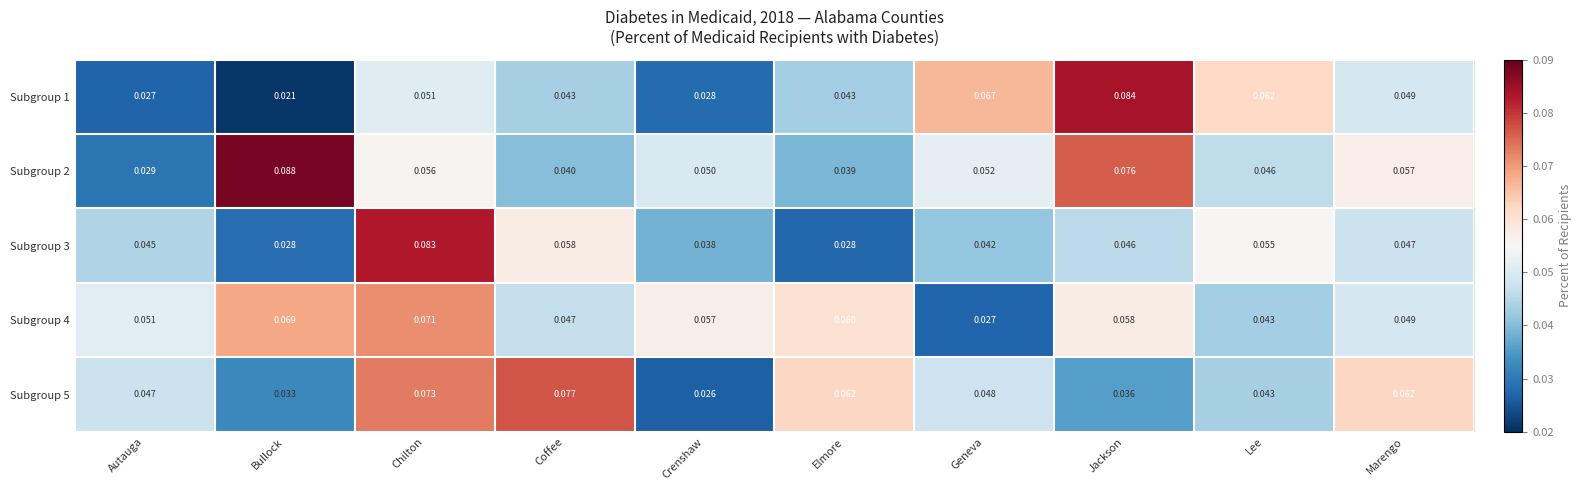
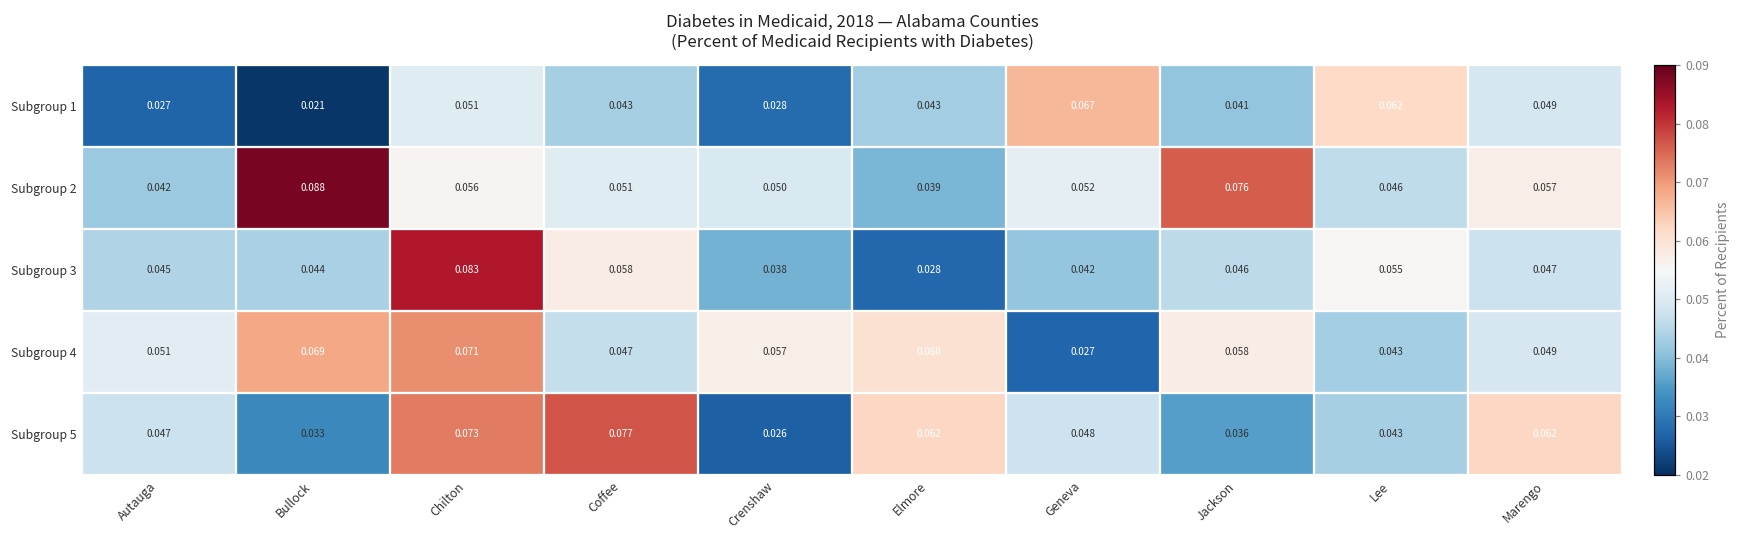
  {
    "Subgroup 1": {
      "Autauga": 0.027,
      "Bullock": 0.021,
      "Chilton": 0.051,
      "Coffee": 0.043,
      "Crenshaw": 0.028,
      "Elmore": 0.043,
      "Geneva": 0.067,
-     "Jackson": 0.084,
+     "Jackson": 0.041,
      "Lee": 0.062,
      "Marengo": 0.049
    },
    "Subgroup 2": {
-     "Autauga": 0.029,
+     "Autauga": 0.042,
      "Bullock": 0.088,
      "Chilton": 0.056,
-     "Coffee": 0.040,
+     "Coffee": 0.051,
      "Crenshaw": 0.050,
      "Elmore": 0.039,
      "Geneva": 0.052,
      "Jackson": 0.076,
      "Lee": 0.046,
      "Marengo": 0.057
    },
    "Subgroup 3": {
      "Autauga": 0.045,
-     "Bullock": 0.028,
+     "Bullock": 0.044,
      "Chilton": 0.083,
      "Coffee": 0.058,
      "Crenshaw": 0.038,
      "Elmore": 0.028,
      "Geneva": 0.042,
      "Jackson": 0.046,
      "Lee": 0.055,
      "Marengo": 0.047
    },
    "Subgroup 4": {
      "Autauga": 0.051,
      "Bullock": 0.069,
      "Chilton": 0.071,
      "Coffee": 0.047,
      "Crenshaw": 0.057,
      "Geneva": 0.027,
      "Jackson": 0.058,
      "Lee": 0.043,
      "Marengo": 0.049
    },
    "Subgroup 5": {
      "Autauga": 0.047,
      "Bullock": 0.033,
      "Chilton": 0.073,
      "Coffee": 0.077,
      "Crenshaw": 0.026,
      "Elmore": 0.062,
      "Geneva": 0.048,
      "Jackson": 0.036,
      "Lee": 0.043,
      "Marengo": 0.062
    }
  }
